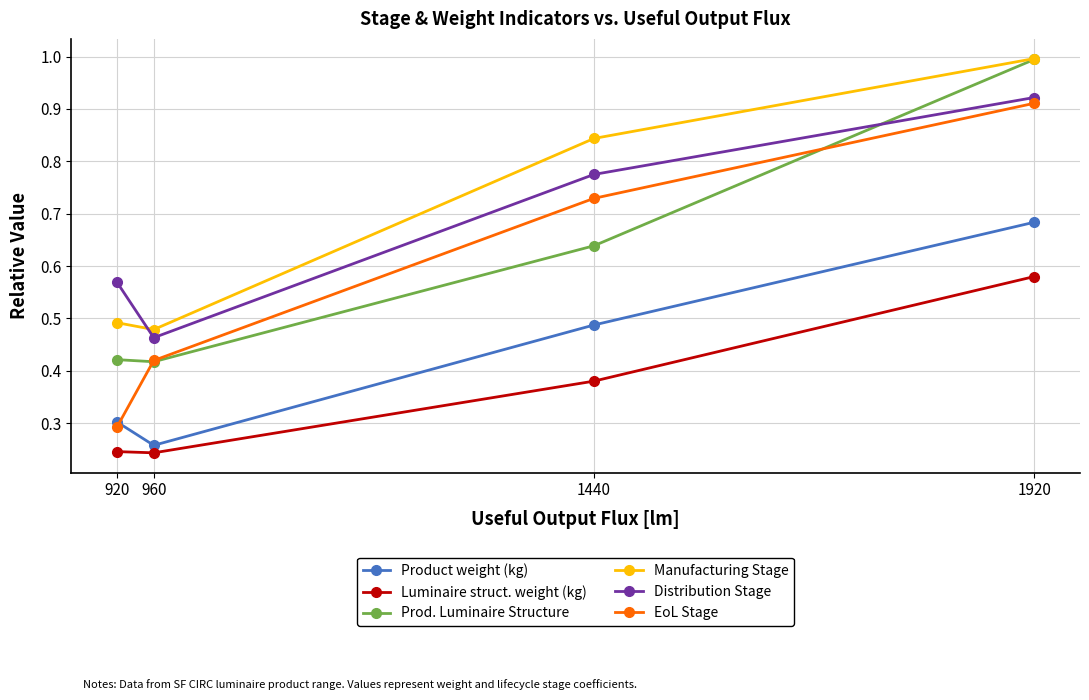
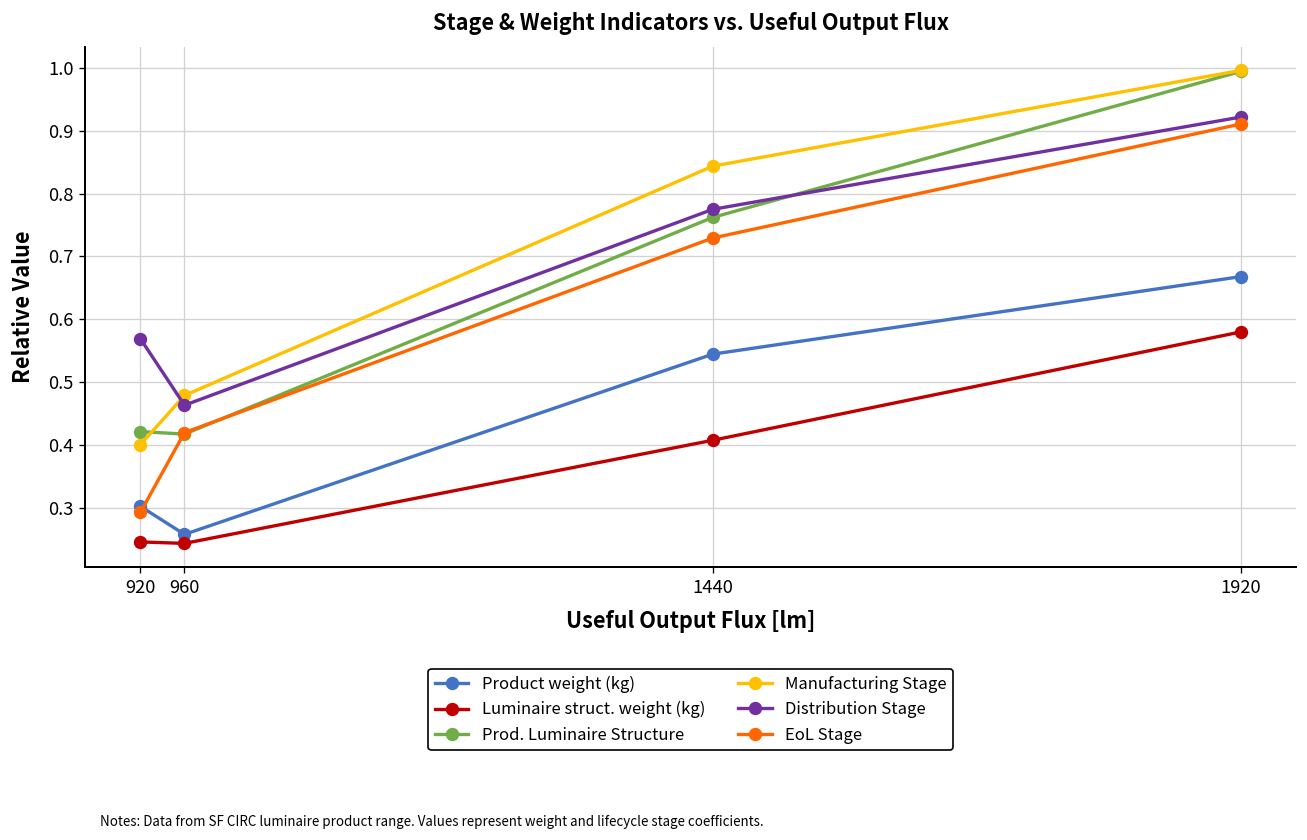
  {
    "Product weight (kg)": {
      "920": 0.30,
      "960": 0.26,
-     "1440": 0.49,
-     "1920": 0.68
+     "1440": 0.54,
+     "1920": 0.67
    },
    "Luminaire struct. weight (kg)": {
      "920": 0.25,
      "960": 0.24,
-     "1440": 0.38,
+     "1440": 0.41,
      "1920": 0.58
    },
    "Prod. Luminaire Structure": {
      "920": 0.42,
-     "1440": 0.64
+     "1440": 0.76
    },
    "Manufacturing Stage": {
-     "920": 0.49,
+     "920": 0.40,
      "960": 0.48,
      "1440": 0.84
    },
    "Distribution Stage": {
      "920": 0.57,
      "960": 0.46,
      "1440": 0.77,
      "1920": 0.92
    },
    "EoL Stage": {
      "920": 0.29,
      "1440": 0.73,
      "1920": 0.91
    }
  }
